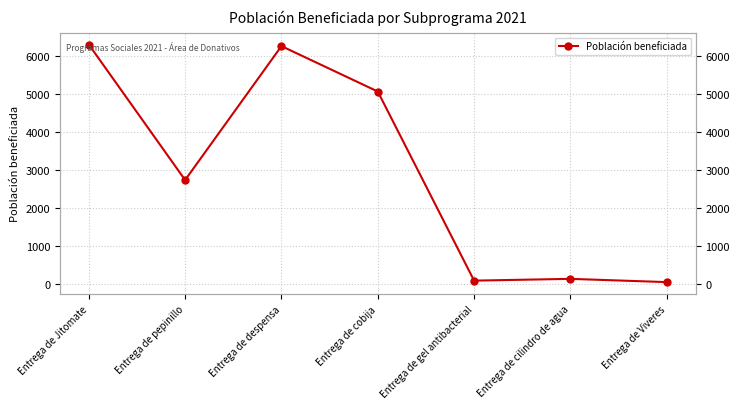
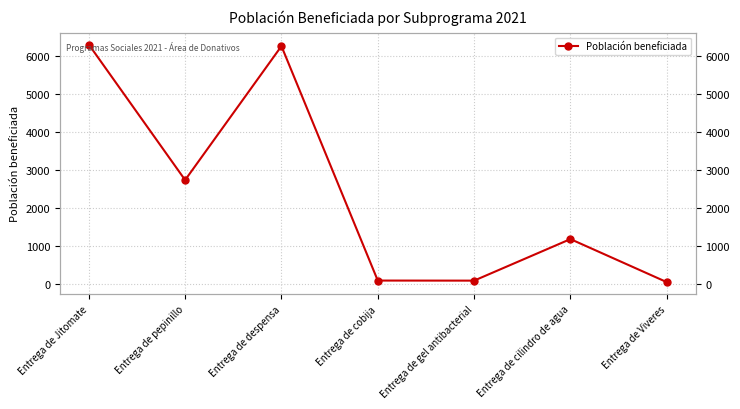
  {
    "Entrega de pepinillo": 2700,
    "Entrega de despensa": 6300,
-   "Entrega de cobija": 5100,
+   "Entrega de cobija": 100,
    "Entrega de gel antibacterial": 100,
-   "Entrega de cilindro de agua": 100,
+   "Entrega de cilindro de agua": 1200,
    "Entrega de Viveres": 0
  }
